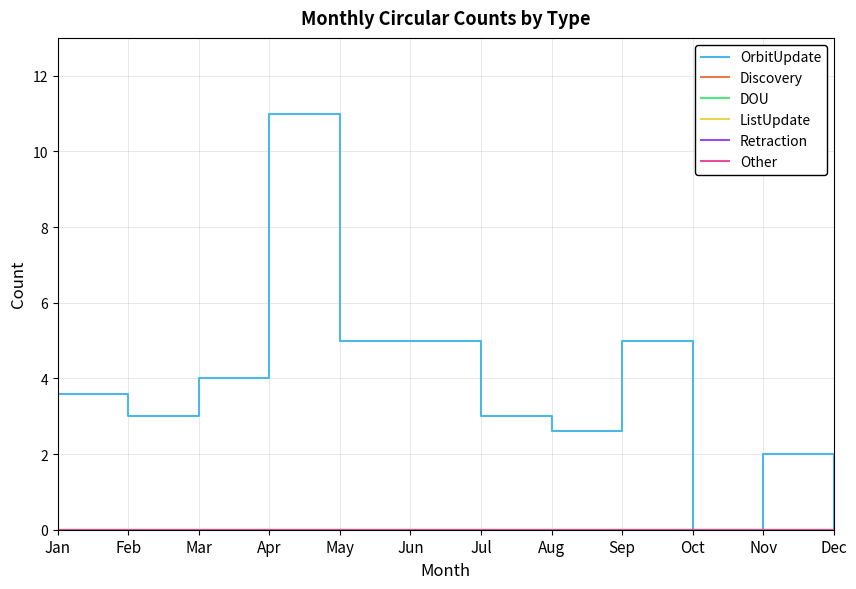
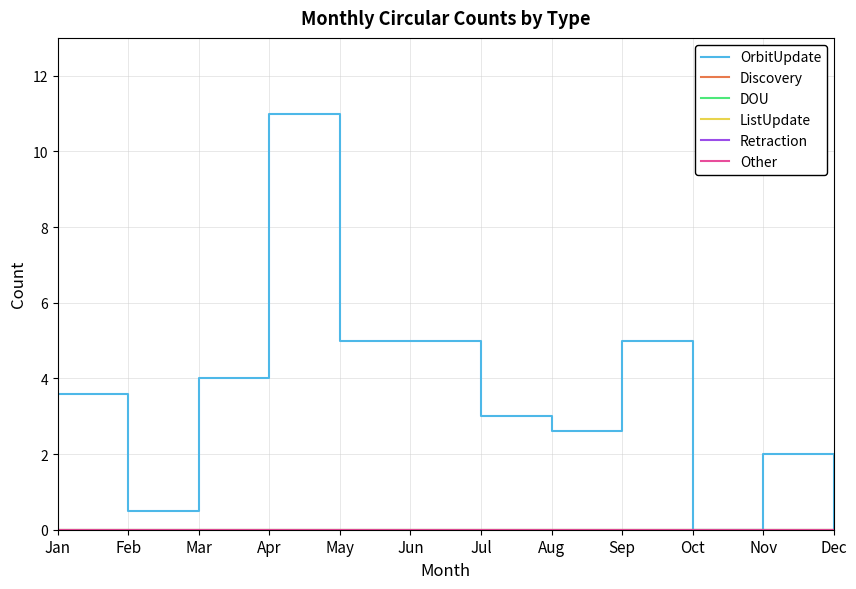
  {
    "OrbitUpdate": {
      "Jan": 3.6,
-     "Feb": 3.0,
+     "Feb": 0.5,
      "Mar": 4.0,
      "Apr": 11.0,
      "May": 5.0,
      "Jun": 5.0,
      "Jul": 3.0,
      "Aug": 2.6,
      "Sep": 5.0,
      "Nov": 2.0
    },
    "Other": {
      "Jan": 0.0,
      "Feb": 0.0,
      "Mar": 0.0,
      "Apr": 0.0,
      "May": 0.0,
      "Jun": 0.0,
      "Jul": 0.0,
      "Aug": 0.0,
      "Sep": 0.0,
      "Nov": 0.0
    }
  }
